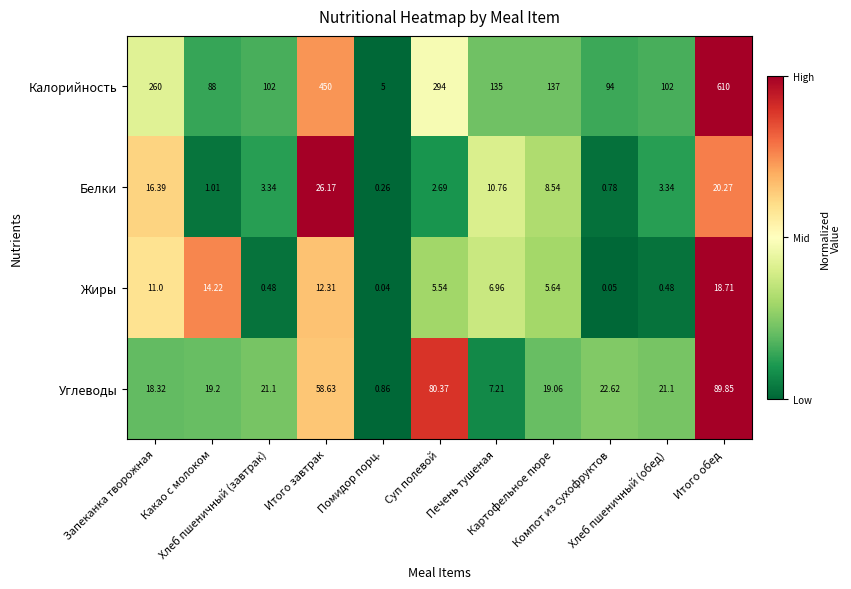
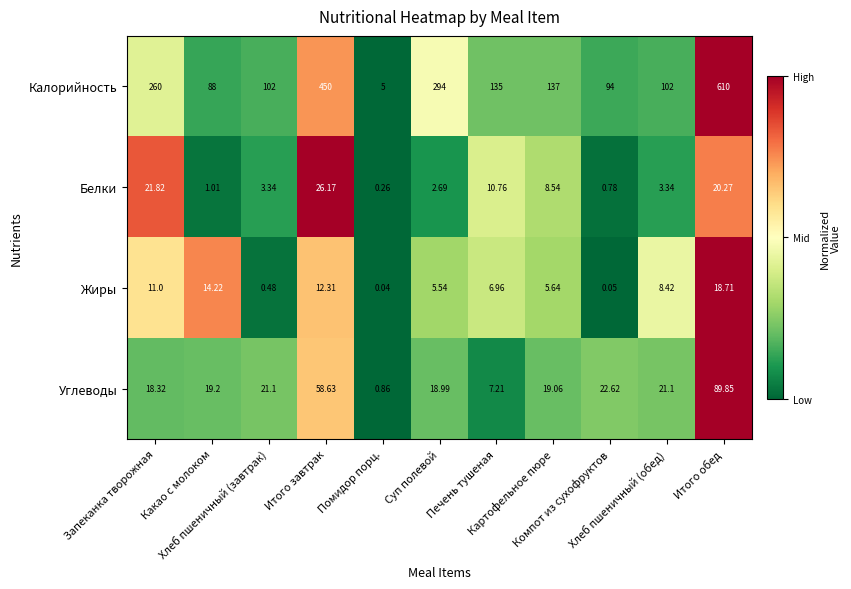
  {
    "Калорийность": {
      "Запеканка творожная": 260,
      "Какао с молоком": 88,
      "Хлеб пшеничный (завтрак)": 102,
      "Итого завтрак": 450,
      "Помидор порц.": 5,
      "Суп полевой": 294,
      "Печень тушеная": 135,
      "Картофельное пюре": 137,
      "Компот из сухофруктов": 94,
      "Хлеб пшеничный (обед)": 102,
      "Итого обед": 610
    },
    "Белки": {
-     "Запеканка творожная": 16.39,
+     "Запеканка творожная": 21.82,
      "Какао с молоком": 1.01,
      "Хлеб пшеничный (завтрак)": 3.34,
      "Итого завтрак": 26.17,
      "Помидор порц.": 0.26,
      "Суп полевой": 2.69,
      "Печень тушеная": 10.76,
      "Картофельное пюре": 8.54,
      "Компот из сухофруктов": 0.78,
      "Хлеб пшеничный (обед)": 3.34,
      "Итого обед": 20.27
    },
    "Жиры": {
      "Запеканка творожная": 11.0,
      "Какао с молоком": 14.22,
      "Хлеб пшеничный (завтрак)": 0.48,
      "Итого завтрак": 12.31,
      "Помидор порц.": 0.04,
      "Суп полевой": 5.54,
      "Печень тушеная": 6.96,
      "Картофельное пюре": 5.64,
      "Компот из сухофруктов": 0.05,
-     "Хлеб пшеничный (обед)": 0.48,
+     "Хлеб пшеничный (обед)": 8.42,
      "Итого обед": 18.71
    },
    "Углеводы": {
      "Запеканка творожная": 18.32,
      "Какао с молоком": 19.2,
      "Хлеб пшеничный (завтрак)": 21.1,
      "Итого завтрак": 58.63,
      "Помидор порц.": 0.86,
-     "Суп полевой": 80.37,
+     "Суп полевой": 18.99,
      "Печень тушеная": 7.21,
      "Картофельное пюре": 19.06,
      "Компот из сухофруктов": 22.62,
      "Хлеб пшеничный (обед)": 21.1,
      "Итого обед": 89.85
    }
  }
